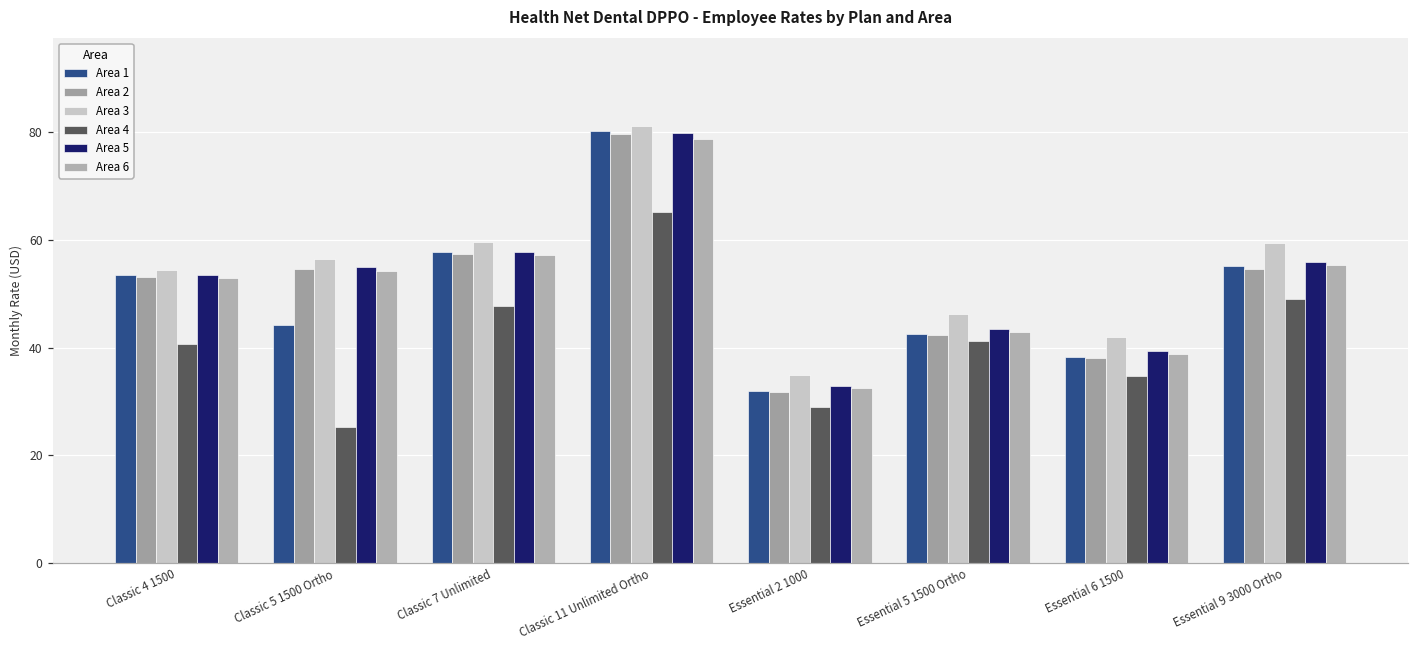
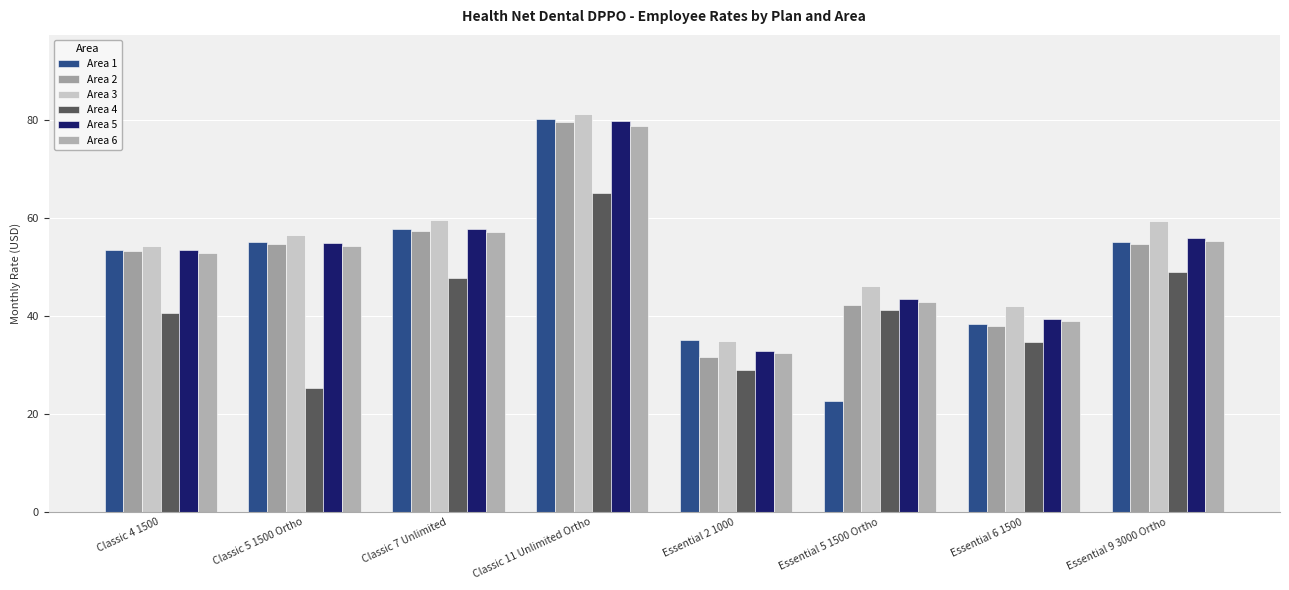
  {
    "Area 1": {
      "Classic 4 1500": 54,
-     "Classic 5 1500 Ortho": 44,
+     "Classic 5 1500 Ortho": 55,
      "Classic 7 Unlimited": 58,
      "Classic 11 Unlimited Ortho": 80,
-     "Essential 2 1000": 32,
-     "Essential 5 1500 Ortho": 43,
+     "Essential 2 1000": 35,
+     "Essential 5 1500 Ortho": 23,
      "Essential 6 1500": 38,
      "Essential 9 3000 Ortho": 55
    },
    "Area 4": {
      "Classic 4 1500": 41,
      "Classic 5 1500 Ortho": 25,
      "Classic 7 Unlimited": 48,
      "Classic 11 Unlimited Ortho": 65,
      "Essential 2 1000": 29,
      "Essential 5 1500 Ortho": 41,
      "Essential 6 1500": 35,
      "Essential 9 3000 Ortho": 49
    },
    "Area 5": {
      "Classic 4 1500": 54,
      "Classic 5 1500 Ortho": 55,
      "Classic 7 Unlimited": 58,
      "Classic 11 Unlimited Ortho": 80,
      "Essential 2 1000": 33,
      "Essential 5 1500 Ortho": 43,
      "Essential 6 1500": 39,
      "Essential 9 3000 Ortho": 56
    }
  }
